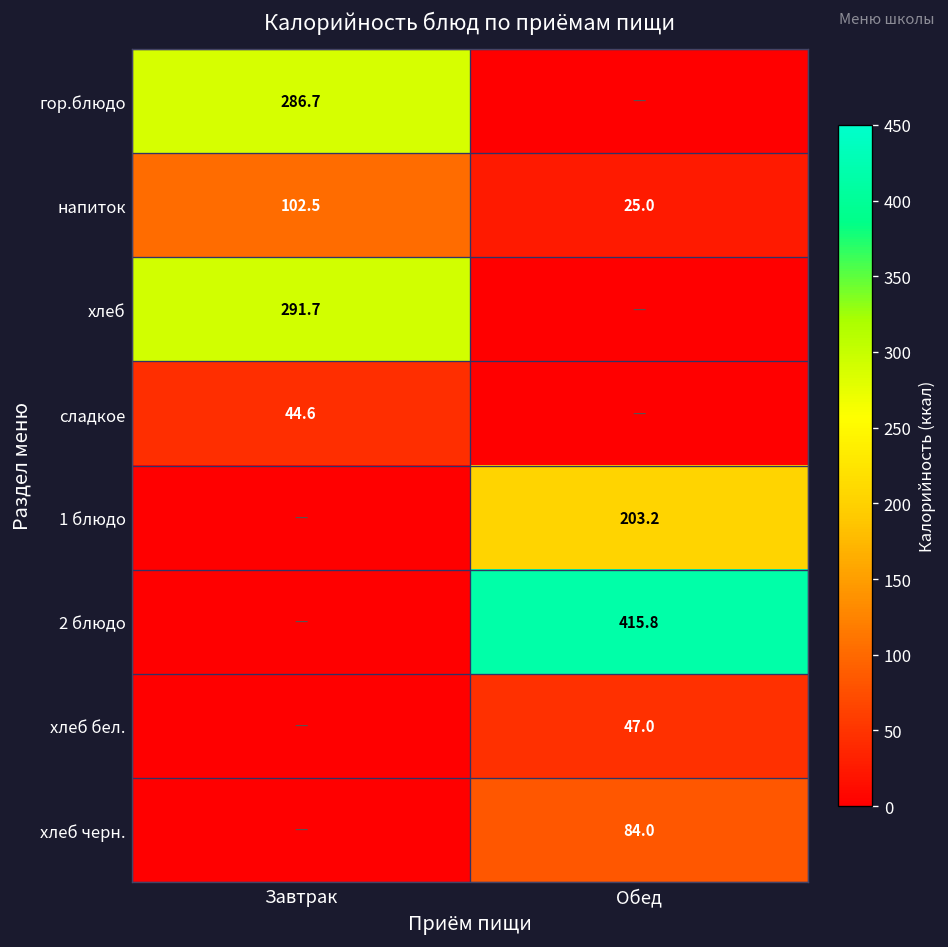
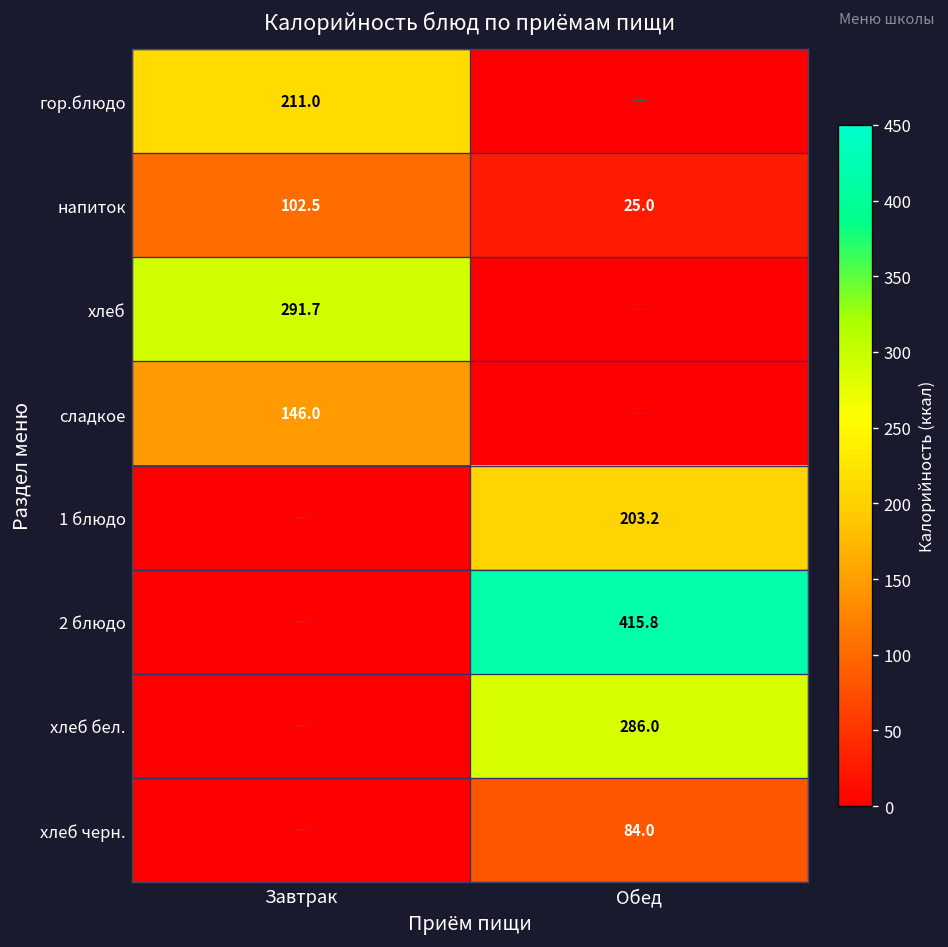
  {
    "гор.блюдо": {
-     "Завтрак": 286.7
+     "Завтрак": 211.0
    },
    "напиток": {
      "Завтрак": 102.5,
      "Обед": 25.0
    },
    "хлеб": {
      "Завтрак": 291.7
    },
    "сладкое": {
-     "Завтрак": 44.6
+     "Завтрак": 146.0
    },
    "1 блюдо": {
      "Обед": 203.2
    },
    "2 блюдо": {
      "Обед": 415.8
    },
    "хлеб бел.": {
-     "Обед": 47.0
+     "Обед": 286.0
    },
    "хлеб черн.": {
      "Обед": 84.0
    }
  }
